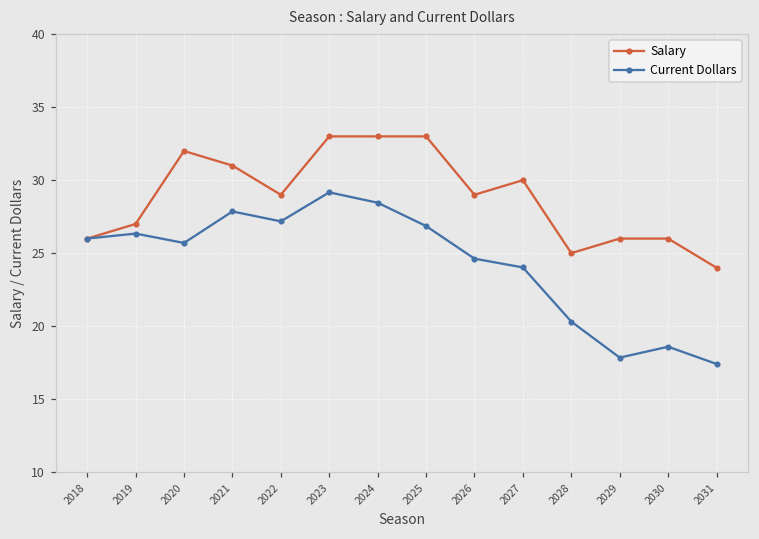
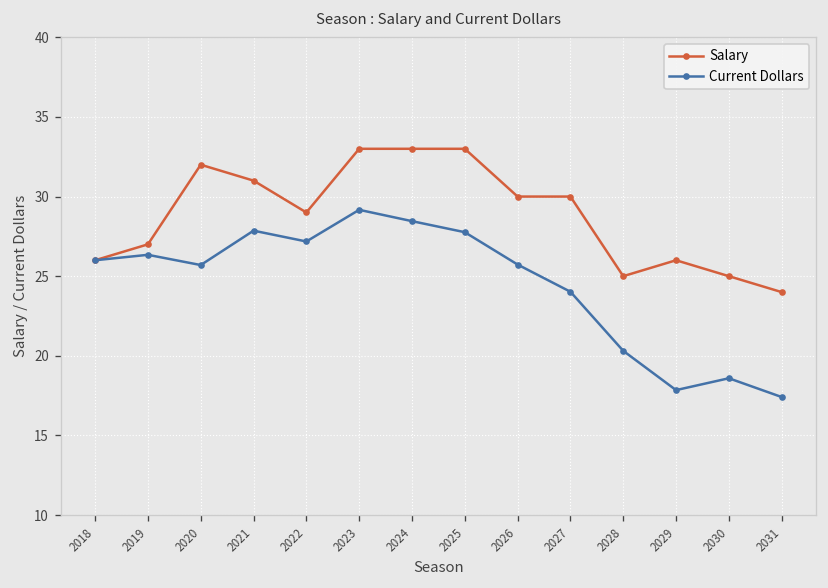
  {
    "Salary": {
      "2019": 27,
      "2020": 32,
      "2021": 31,
      "2022": 29,
      "2023": 33,
      "2024": 33,
      "2025": 33,
-     "2026": 29,
+     "2026": 30,
      "2027": 30,
      "2028": 25,
      "2029": 26,
-     "2030": 26,
+     "2030": 25,
      "2031": 24
    },
    "Current Dollars": {
      "2019": 26.3,
      "2020": 25.7,
      "2021": 27.9,
      "2022": 27.2,
      "2023": 29.2,
      "2024": 28.5,
-     "2025": 26.9,
-     "2026": 24.6,
+     "2025": 27.8,
+     "2026": 25.7,
      "2027": 24.0,
      "2028": 20.3,
      "2029": 17.8,
      "2030": 18.6,
      "2031": 17.4
    }
  }
